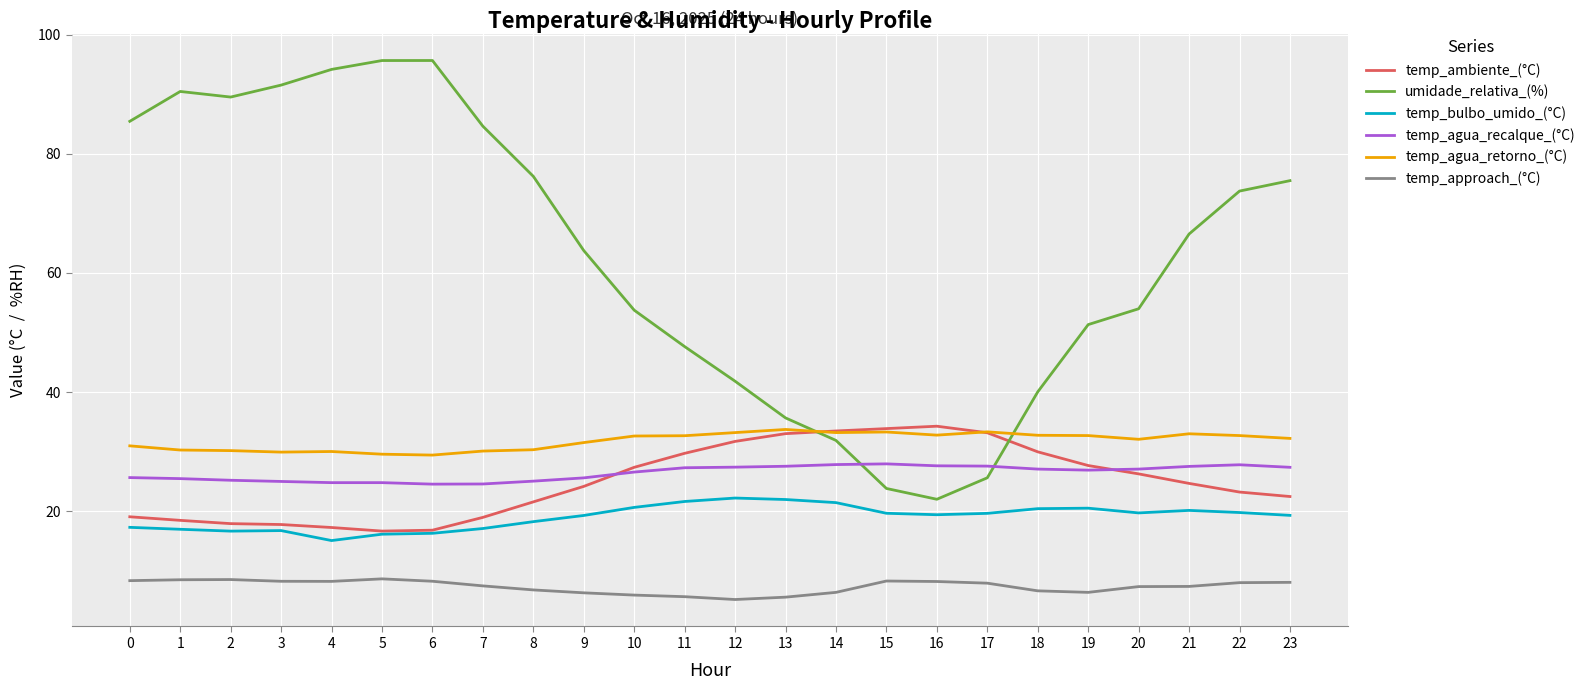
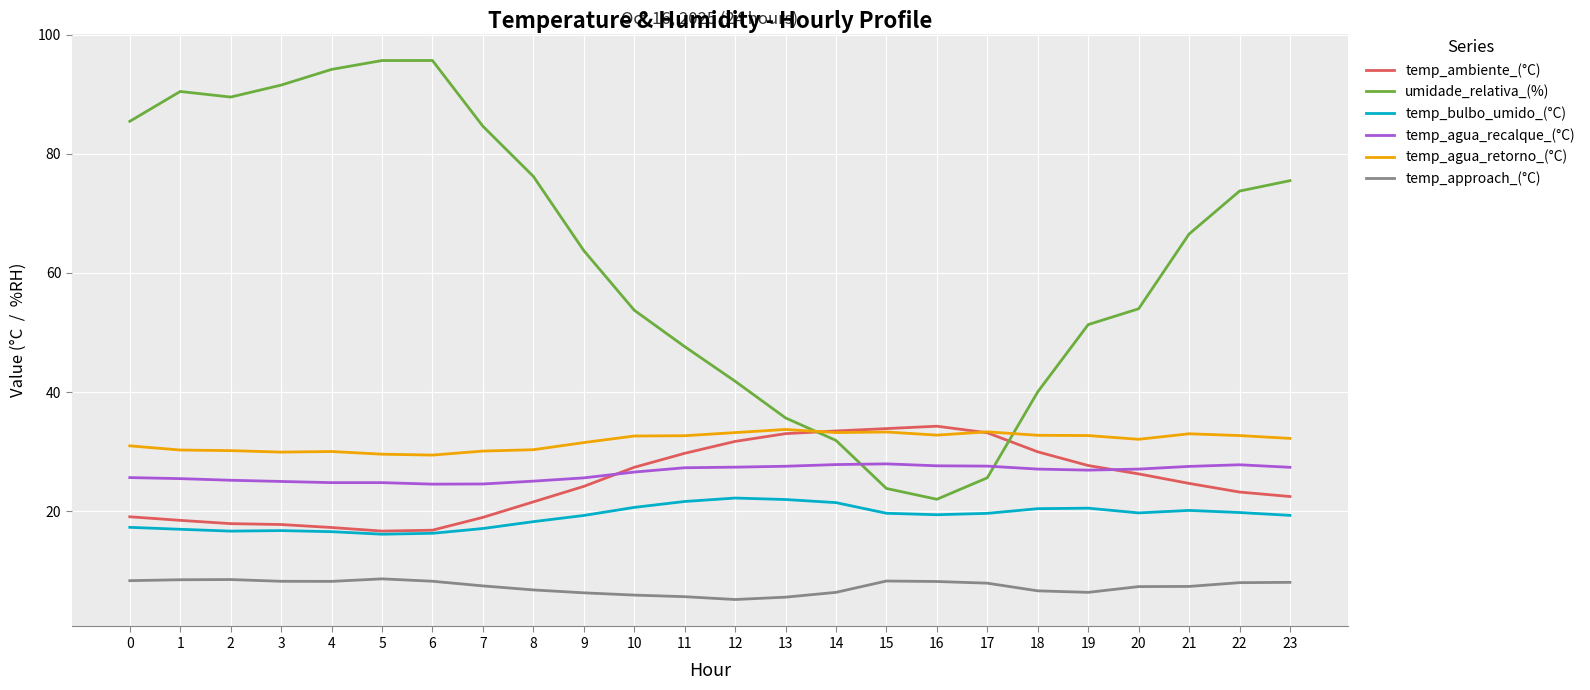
  {
    "temp_ambiente_(°C)": {
      "0": 19,
      "1": 18,
      "2": 18,
      "3": 18,
      "4": 17,
      "5": 17,
      "6": 17,
      "7": 19,
      "8": 22,
      "9": 24,
      "10": 27,
      "11": 30,
      "12": 32,
      "13": 33,
      "15": 34,
      "16": 34,
      "18": 30,
      "19": 28,
      "20": 26,
      "21": 25,
      "22": 23,
      "23": 22
    },
    "umidade_relativa_(%)": {
      "0": 85,
      "1": 90,
      "2": 90,
      "3": 92,
      "4": 94,
      "5": 96,
      "6": 96,
      "7": 85,
      "8": 76,
      "9": 64,
      "10": 54,
      "11": 48,
      "12": 42,
      "13": 36,
      "14": 32,
      "15": 24,
      "16": 22,
      "17": 26,
      "18": 40,
      "19": 51,
      "20": 54,
      "21": 67,
      "22": 74,
      "23": 75
    },
    "temp_bulbo_umido_(°C)": {
      "0": 17,
      "1": 17,
      "2": 17,
      "3": 17,
-     "4": 15,
+     "4": 17,
      "5": 16,
      "6": 16,
      "7": 17,
      "8": 18,
      "9": 19,
      "10": 21,
      "11": 22,
      "12": 22,
      "13": 22,
      "14": 21,
      "15": 20,
      "16": 19,
      "17": 20,
      "18": 20,
      "19": 21,
      "20": 20,
      "21": 20,
      "22": 20,
      "23": 19
    },
    "temp_agua_recalque_(°C)": {
      "0": 26,
      "1": 25,
      "2": 25,
      "3": 25,
      "4": 25,
      "5": 25,
      "6": 25,
      "7": 25,
      "8": 25,
      "9": 26,
      "10": 27,
      "11": 27,
      "12": 27,
      "13": 28,
      "14": 28,
      "15": 28,
      "16": 28,
      "17": 28,
      "18": 27,
      "19": 27,
      "20": 27,
      "21": 28,
      "22": 28,
      "23": 27
    },
    "temp_agua_retorno_(°C)": {
      "0": 31,
      "1": 30,
      "2": 30,
      "3": 30,
      "4": 30,
      "5": 30,
      "6": 29,
      "7": 30,
      "8": 30,
      "9": 32,
      "10": 33,
      "11": 33,
      "12": 33,
      "13": 34,
      "15": 33,
      "16": 33,
      "18": 33,
      "19": 33,
      "20": 32,
      "21": 33,
      "22": 33,
      "23": 32
    },
    "temp_approach_(°C)": {
      "0": 8,
      "1": 9,
      "2": 9,
      "3": 8,
      "4": 8,
      "5": 9,
      "6": 8,
      "7": 7,
      "8": 7,
      "9": 6,
      "10": 6,
      "11": 6,
      "12": 5,
      "13": 6,
      "14": 6,
      "15": 8,
      "16": 8,
      "17": 8,
      "18": 7,
      "19": 6,
      "20": 7,
      "21": 7,
      "22": 8,
      "23": 8
    }
  }
